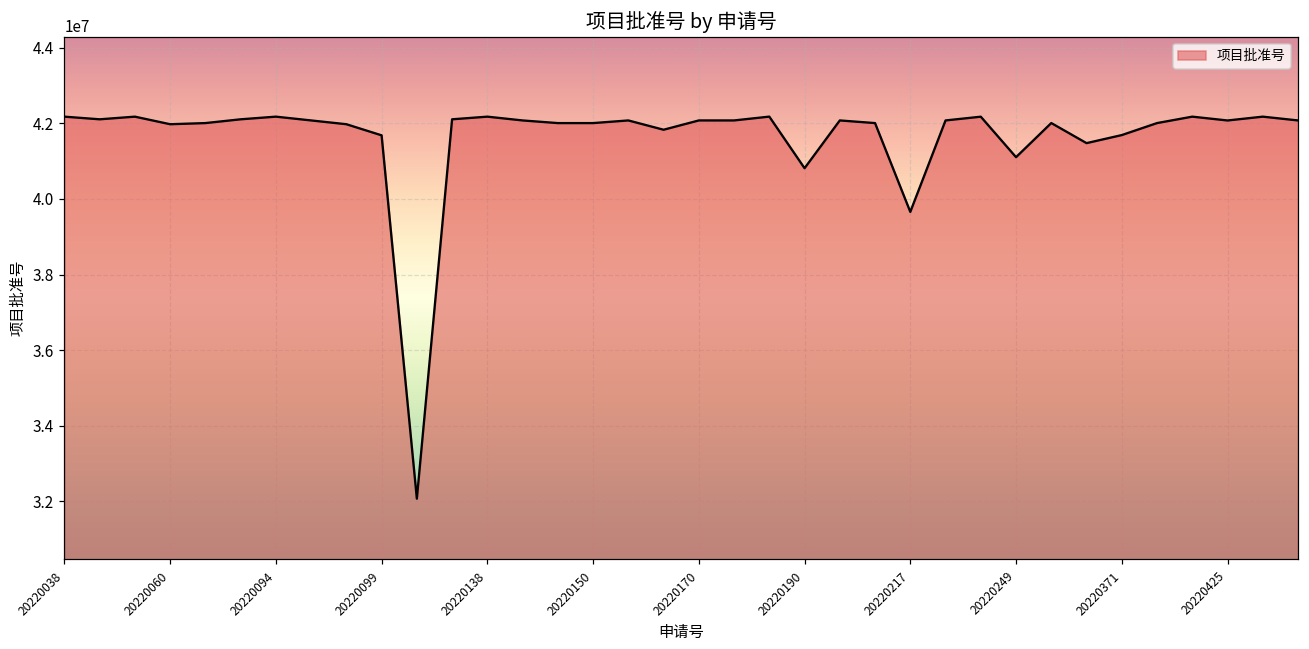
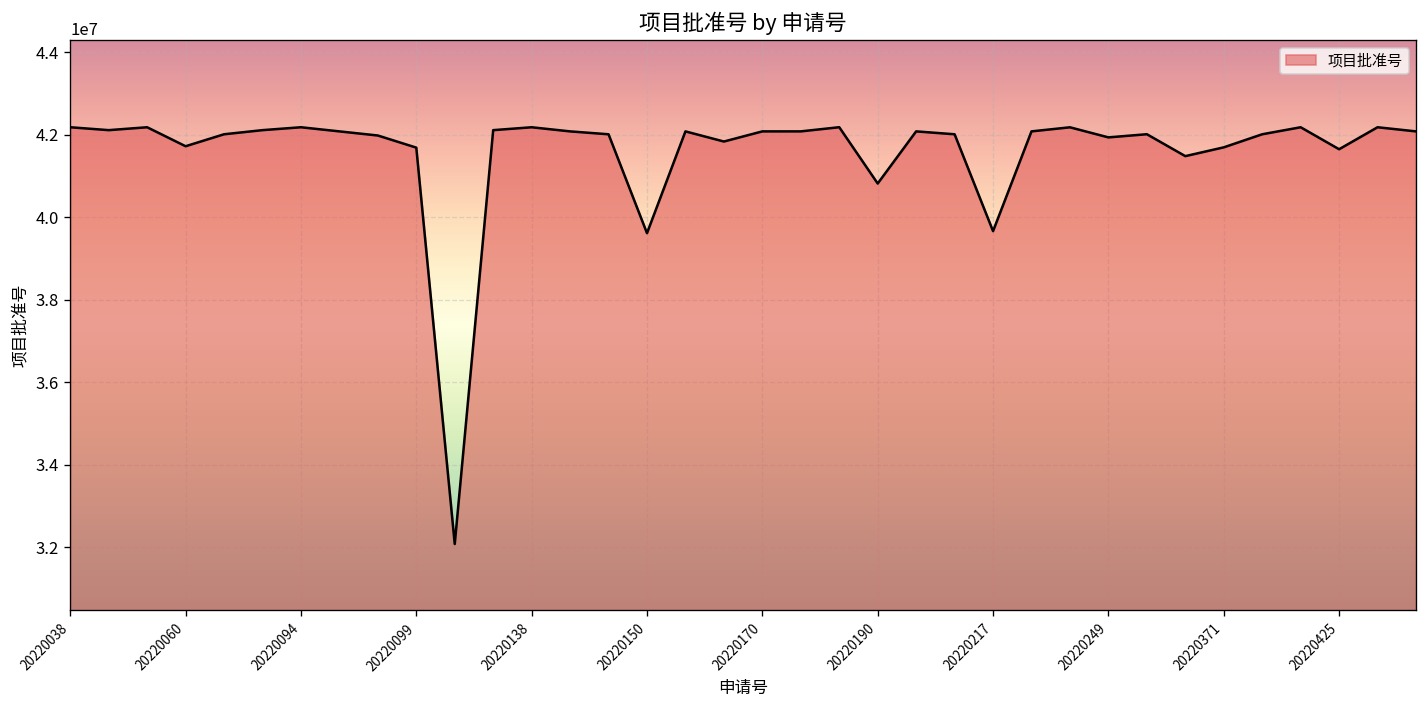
  {
    "20220038": 42200000,
-   "20220060": 42000000,
+   "20220060": 41700000,
    "20220094": 42200000,
    "20220099": 41700000,
    "20220138": 42200000,
-   "20220150": 42000000,
+   "20220150": 39600000,
    "20220170": 42100000,
    "20220190": 40800000,
    "20220217": 39700000,
-   "20220249": 41100000,
+   "20220249": 41900000,
    "20220371": 41700000,
-   "20220425": 42100000
+   "20220425": 41600000
  }
